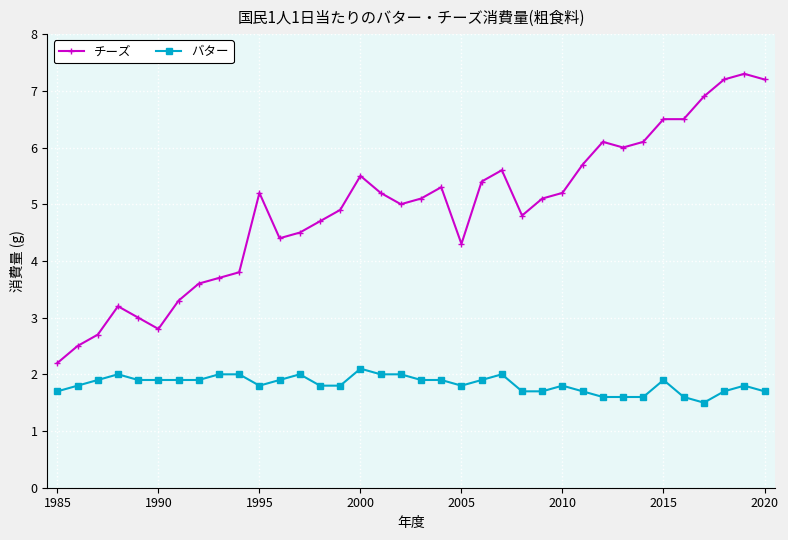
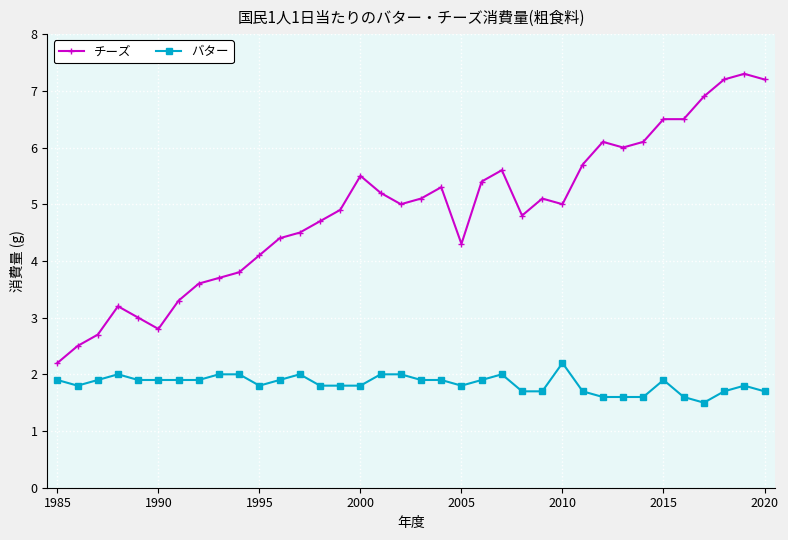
  {
    "チーズ": {
      "1985": 2.2,
      "1990": 2.8,
-     "1995": 5.2,
+     "1995": 4.1,
      "2000": 5.5,
      "2005": 4.3,
-     "2010": 5.2,
+     "2010": 5.0,
      "2015": 6.5,
      "2020": 7.2
    },
    "バター": {
-     "1985": 1.7,
+     "1985": 1.9,
      "1990": 1.9,
      "1995": 1.8,
-     "2000": 2.1,
+     "2000": 1.8,
      "2005": 1.8,
-     "2010": 1.8,
+     "2010": 2.2,
      "2015": 1.9,
      "2020": 1.7
    }
  }
